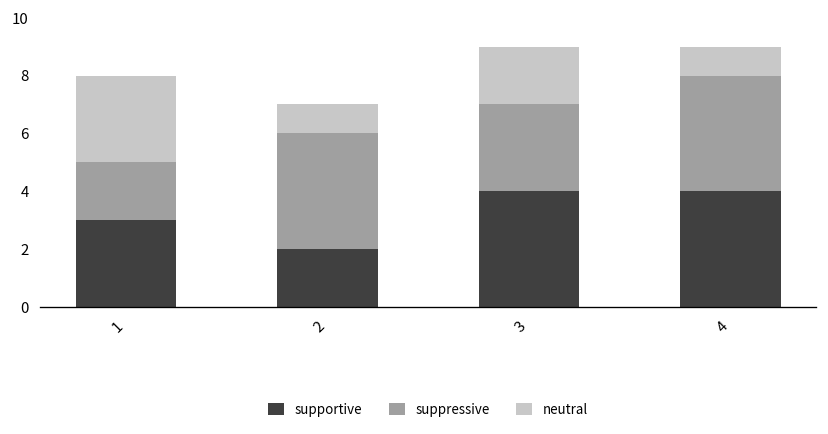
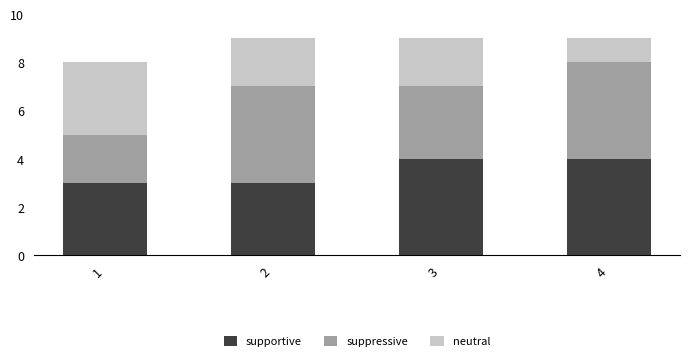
  {
    "supportive": {
      "1": 3,
-     "2": 2,
+     "2": 3,
      "3": 4,
      "4": 4
    },
    "suppressive": {
      "1": 2,
      "2": 4,
      "3": 3,
      "4": 4
    },
    "neutral": {
      "1": 3,
-     "2": 1,
+     "2": 2,
      "3": 2,
      "4": 1
    }
  }
